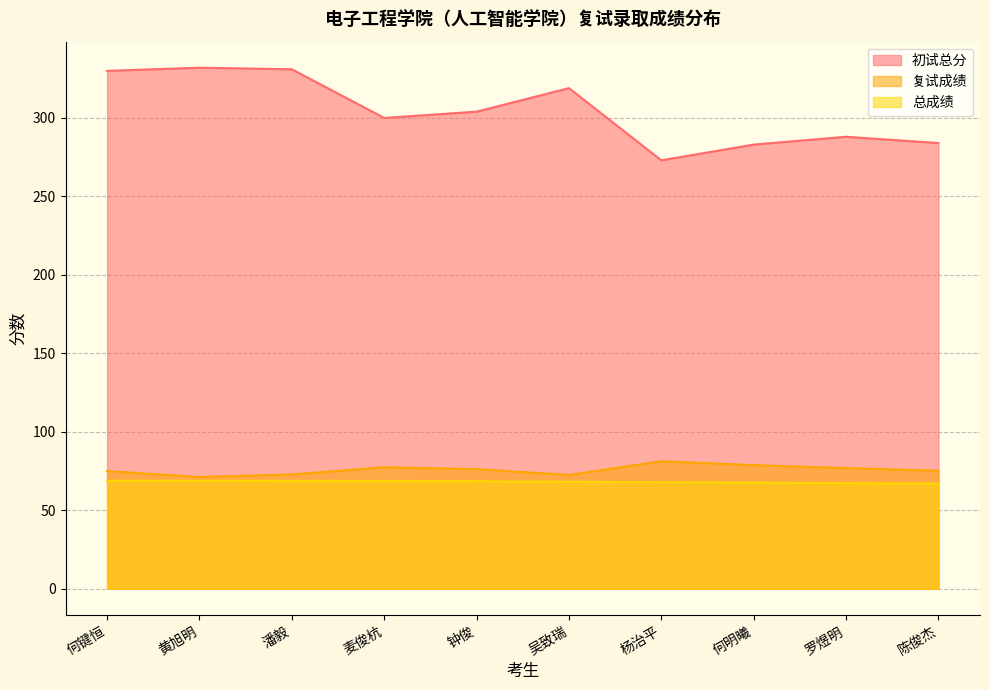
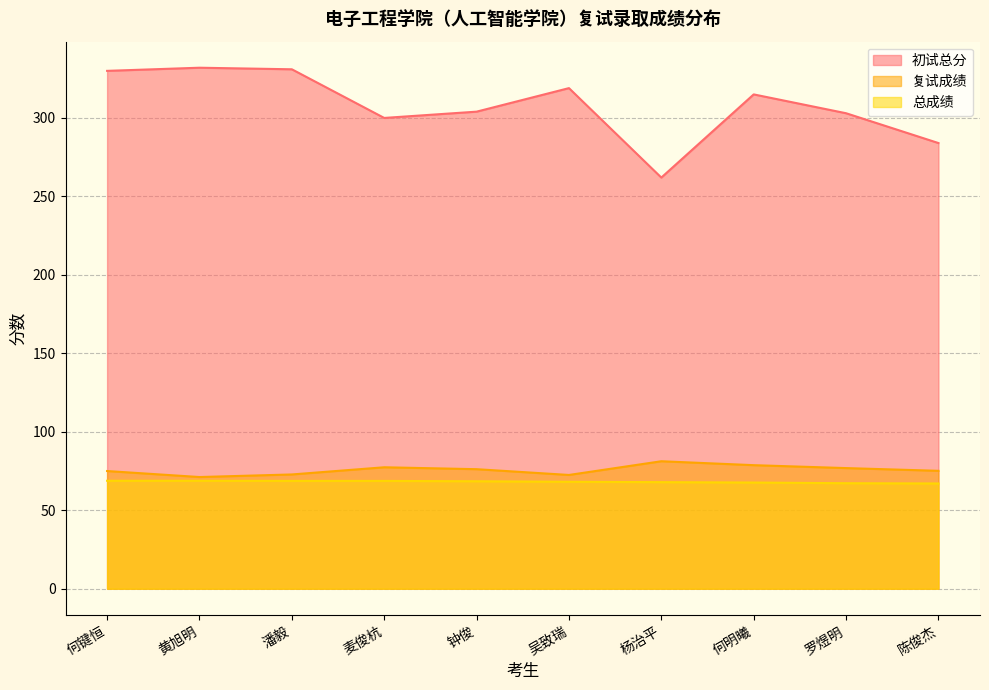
  {
    "初试总分": {
      "何键恒": 330,
      "黄旭明": 332,
      "潘毅": 331,
      "麦俊杭": 300,
      "钟俊": 304,
      "吴致瑞": 319,
-     "杨治平": 273,
-     "何明曦": 283,
-     "罗煜明": 288,
+     "杨治平": 262,
+     "何明曦": 315,
+     "罗煜明": 303,
      "陈俊杰": 284
    }
  }
